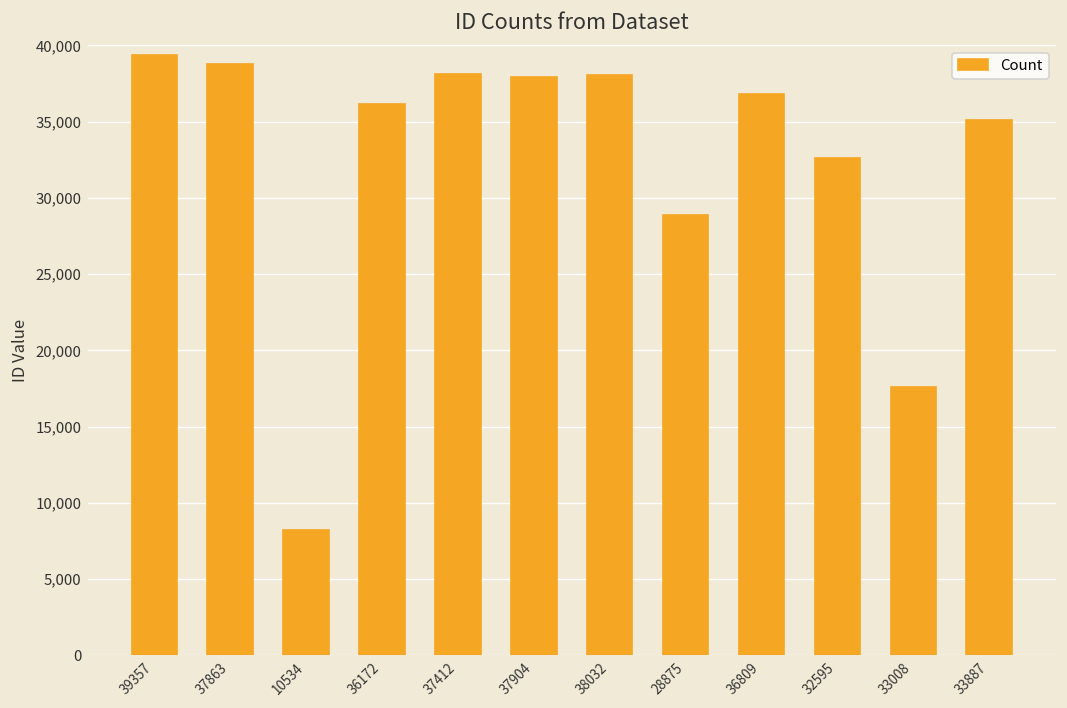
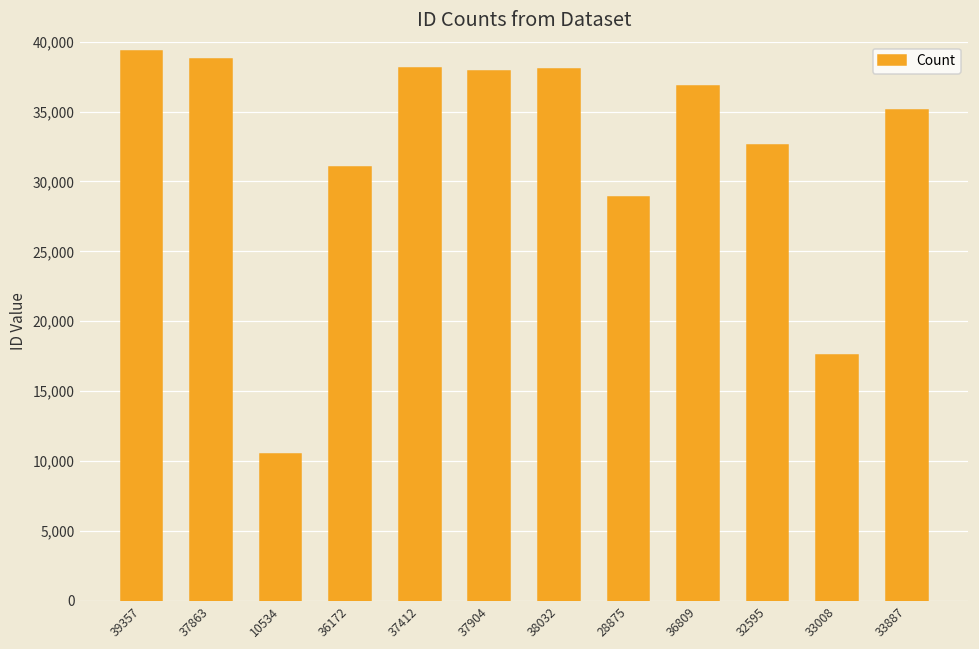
  {
    "39357": "39,400",
    "37863": "38,800",
-   "10534": "8,200",
-   "36172": "36,200",
+   "10534": "10,500",
+   "36172": "31,000",
    "37412": "38,100",
    "37904": "37,900",
    "38032": "38,000",
    "28875": "28,900",
    "36809": "36,800",
    "32595": "32,600",
    "33008": "17,600",
    "33887": "35,100"
  }
